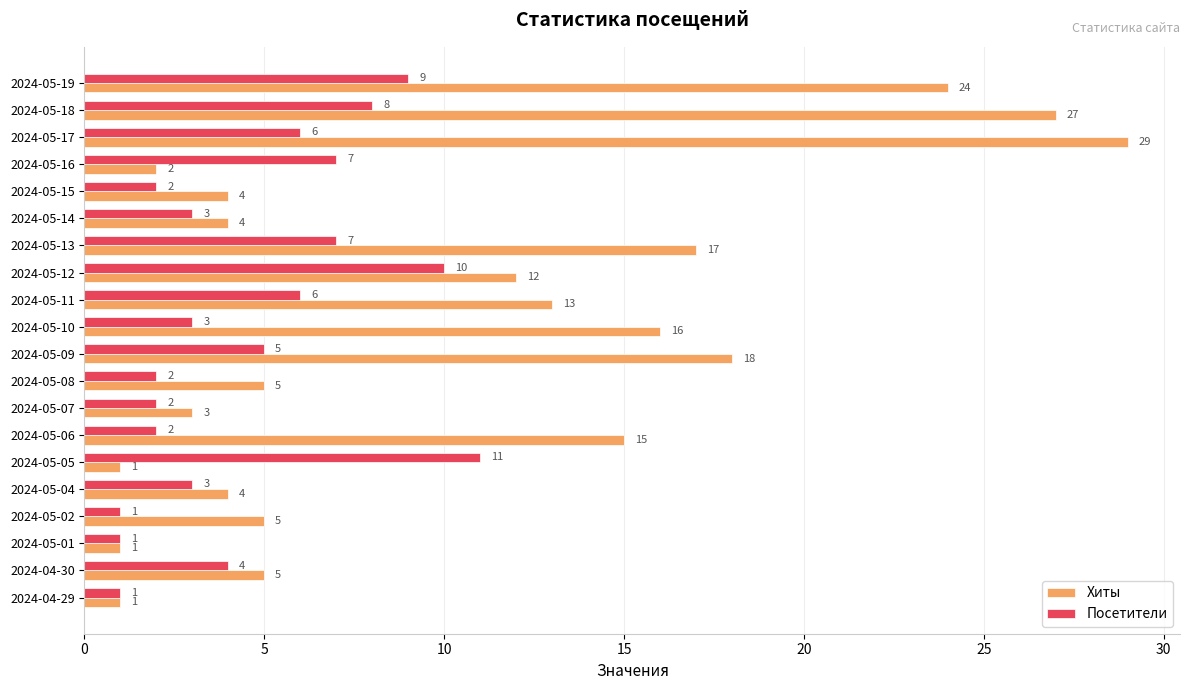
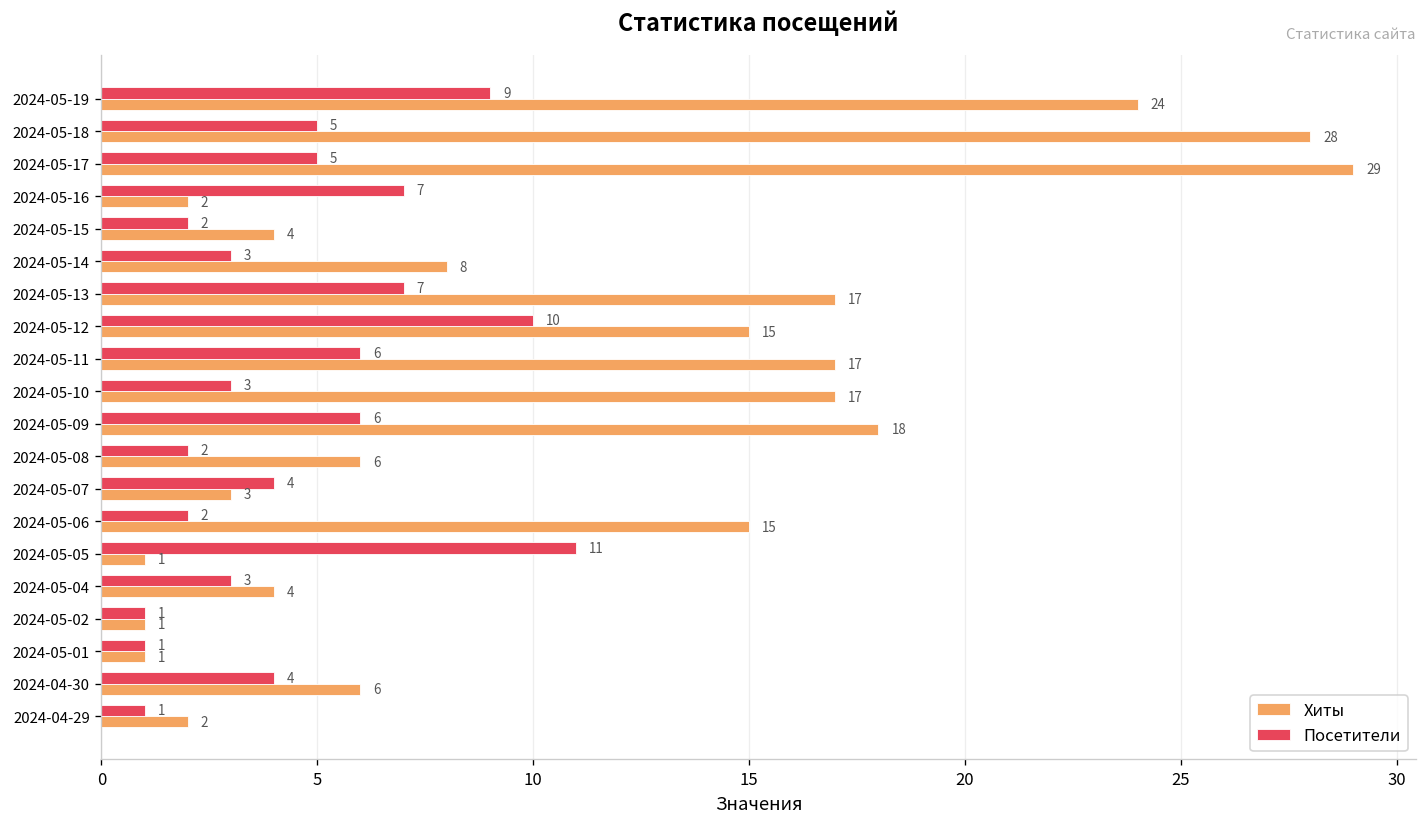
  {
    "Хиты": {
      "2024-05-19": 24,
-     "2024-05-18": 27,
+     "2024-05-18": 28,
      "2024-05-17": 29,
      "2024-05-16": 2,
      "2024-05-15": 4,
-     "2024-05-14": 4,
+     "2024-05-14": 8,
      "2024-05-13": 17,
-     "2024-05-12": 12,
-     "2024-05-11": 13,
-     "2024-05-10": 16,
+     "2024-05-12": 15,
+     "2024-05-11": 17,
+     "2024-05-10": 17,
      "2024-05-09": 18,
-     "2024-05-08": 5,
+     "2024-05-08": 6,
      "2024-05-07": 3,
      "2024-05-06": 15,
      "2024-05-05": 1,
      "2024-05-04": 4,
-     "2024-05-02": 5,
+     "2024-05-02": 1,
      "2024-05-01": 1,
-     "2024-04-30": 5,
-     "2024-04-29": 1
+     "2024-04-30": 6,
+     "2024-04-29": 2
    },
    "Посетители": {
      "2024-05-19": 9,
-     "2024-05-18": 8,
-     "2024-05-17": 6,
+     "2024-05-18": 5,
+     "2024-05-17": 5,
      "2024-05-16": 7,
      "2024-05-15": 2,
      "2024-05-14": 3,
      "2024-05-13": 7,
      "2024-05-12": 10,
      "2024-05-11": 6,
      "2024-05-10": 3,
-     "2024-05-09": 5,
+     "2024-05-09": 6,
      "2024-05-08": 2,
-     "2024-05-07": 2,
+     "2024-05-07": 4,
      "2024-05-06": 2,
      "2024-05-05": 11,
      "2024-05-04": 3,
      "2024-05-02": 1,
      "2024-05-01": 1,
      "2024-04-30": 4,
      "2024-04-29": 1
    }
  }
